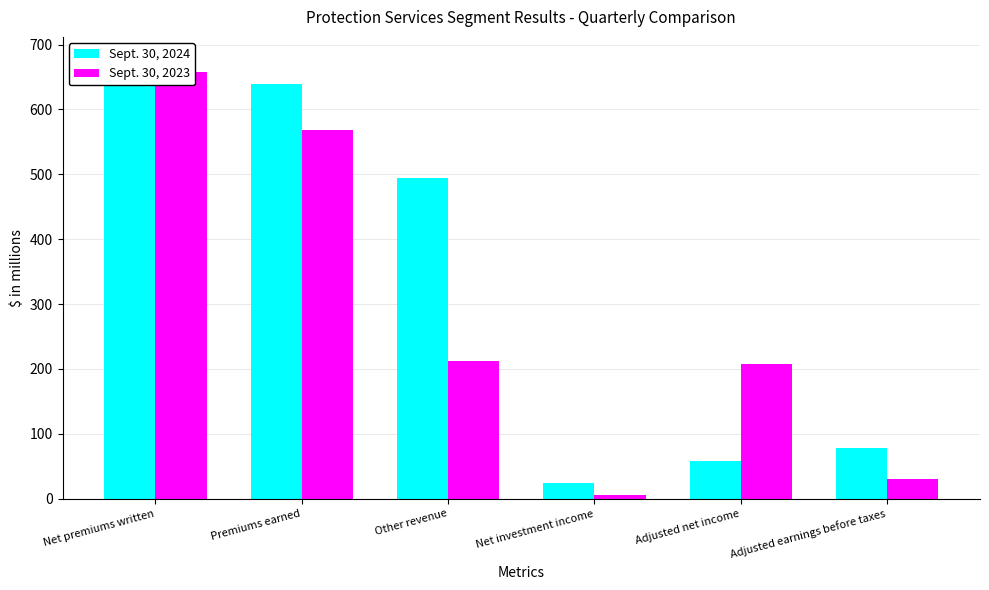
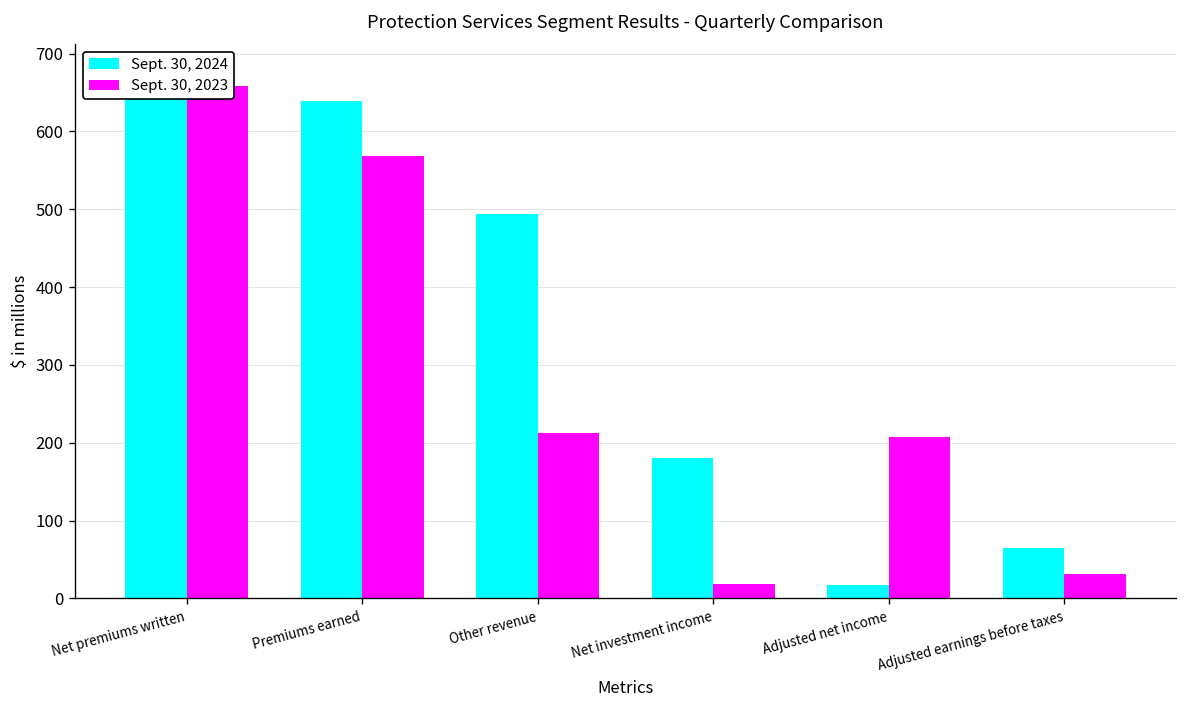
  {
    "Sept. 30, 2024": {
      "Premiums earned": 640,
      "Other revenue": 490,
-     "Net investment income": 20,
-     "Adjusted net income": 60,
-     "Adjusted earnings before taxes": 80
+     "Net investment income": 180,
+     "Adjusted net income": 20,
+     "Adjusted earnings before taxes": 70
    },
    "Sept. 30, 2023": {
      "Premiums earned": 570,
      "Other revenue": 210,
-     "Net investment income": 10,
+     "Net investment income": 20,
      "Adjusted net income": 210,
      "Adjusted earnings before taxes": 30
    }
  }
